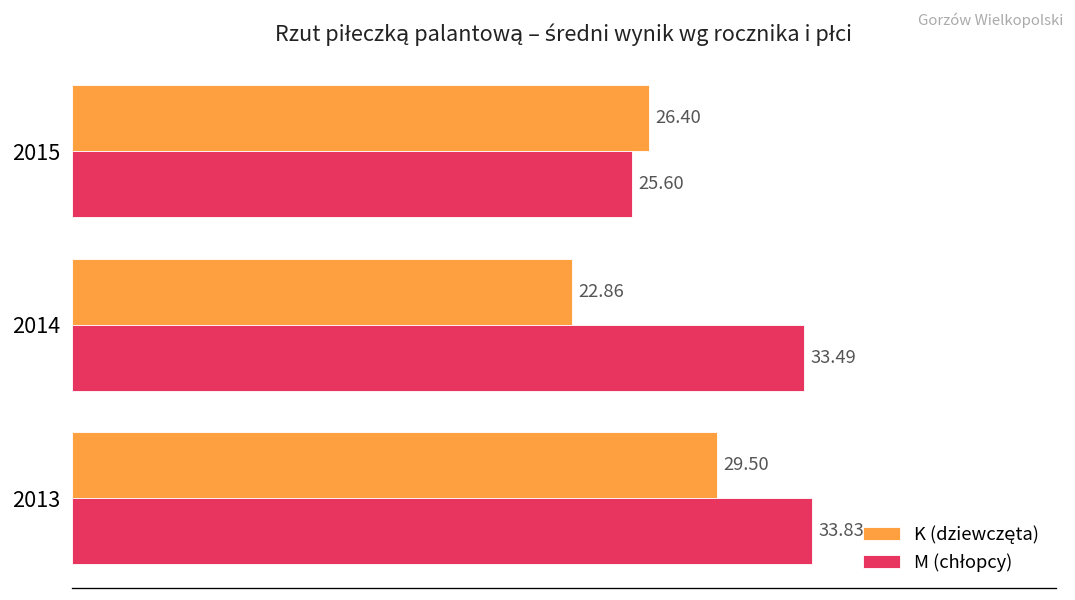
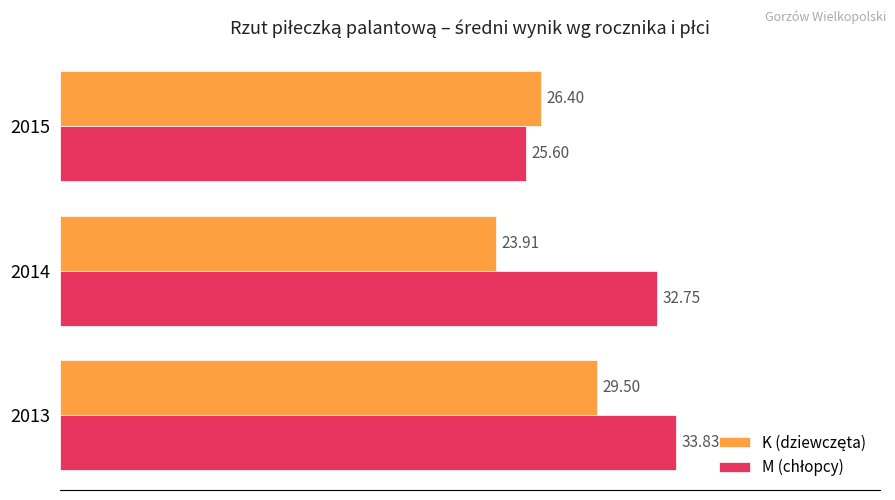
  {
    "K (dziewczęta)": {
      "2015": 26.40,
-     "2014": 22.86,
+     "2014": 23.91,
      "2013": 29.50
    },
    "M (chłopcy)": {
      "2015": 25.60,
-     "2014": 33.49,
+     "2014": 32.75,
      "2013": 33.83
    }
  }
